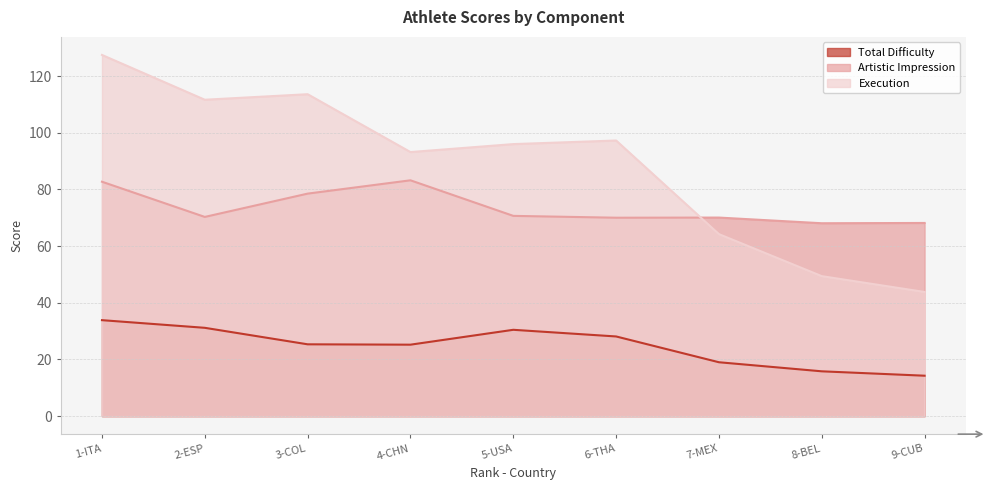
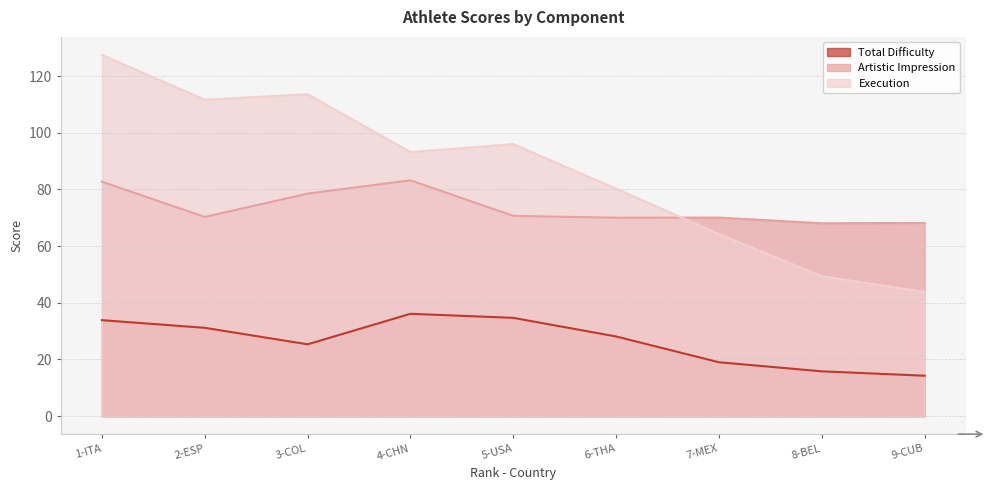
  {
    "Total Difficulty": {
      "1-ITA": 34,
      "2-ESP": 31,
      "3-COL": 25,
-     "4-CHN": 25,
-     "5-USA": 30,
+     "4-CHN": 36,
+     "5-USA": 35,
      "6-THA": 28,
      "7-MEX": 19,
      "8-BEL": 16,
      "9-CUB": 14
    },
    "Artistic Impression": {
      "1-ITA": 83,
      "2-ESP": 70,
      "3-COL": 79,
      "4-CHN": 83,
      "5-USA": 71,
      "6-THA": 70,
      "7-MEX": 70,
      "8-BEL": 68,
      "9-CUB": 68
    },
    "Execution": {
      "1-ITA": 127,
      "2-ESP": 112,
      "3-COL": 114,
      "4-CHN": 93,
      "5-USA": 96,
-     "6-THA": 97,
+     "6-THA": 80,
      "7-MEX": 64,
      "8-BEL": 49,
      "9-CUB": 44
    }
  }
